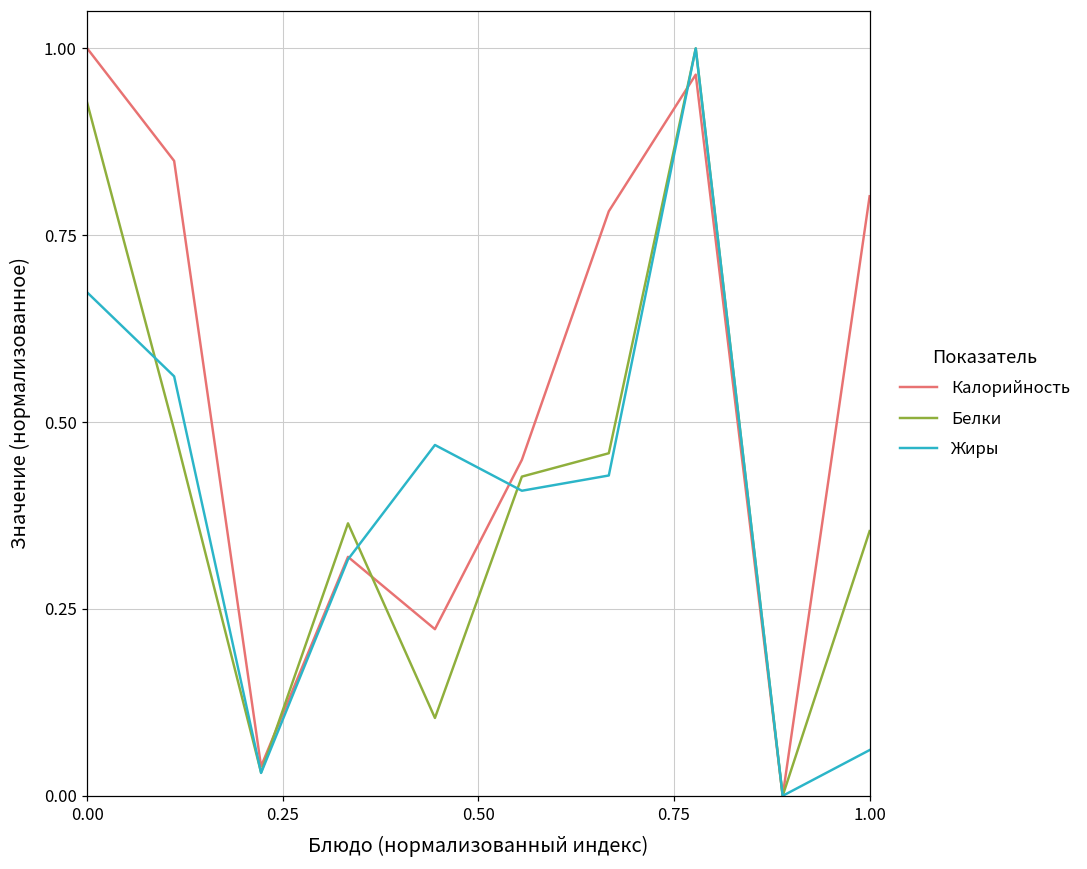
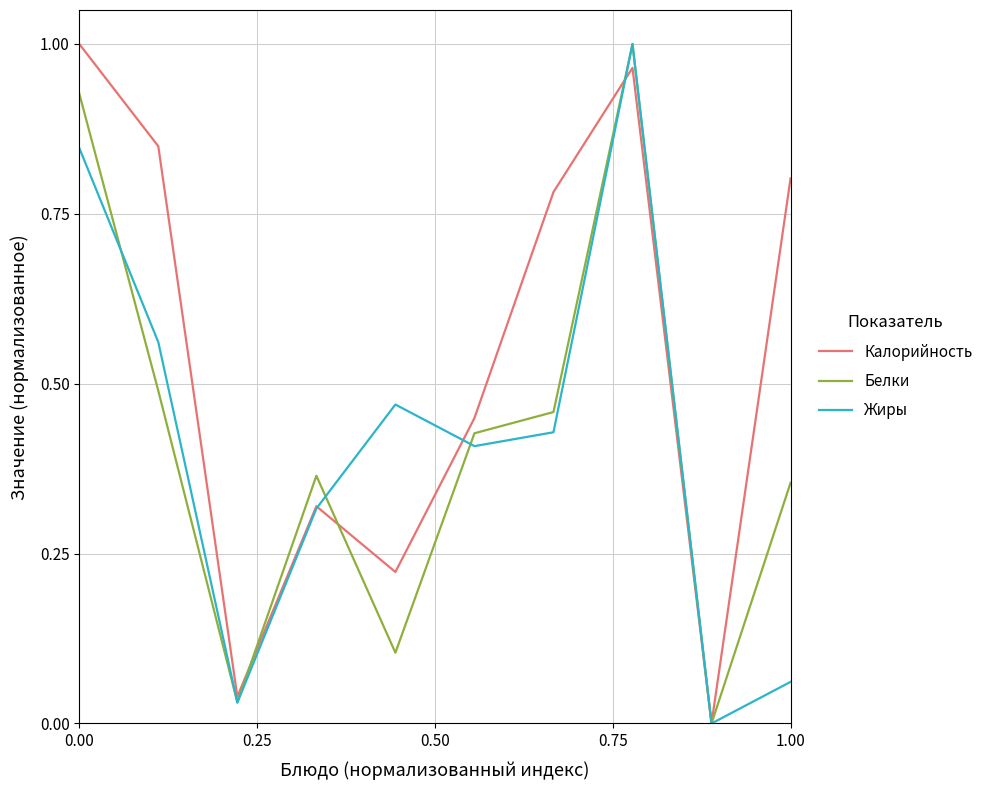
  {
    "Калорийность": {
      "0.00": 1.00,
      "1.00": 0.80
    },
    "Белки": {
      "0.00": 0.93,
      "1.00": 0.35
    },
    "Жиры": {
-     "0.00": 0.67,
+     "0.00": 0.85,
      "1.00": 0.06
    }
  }
